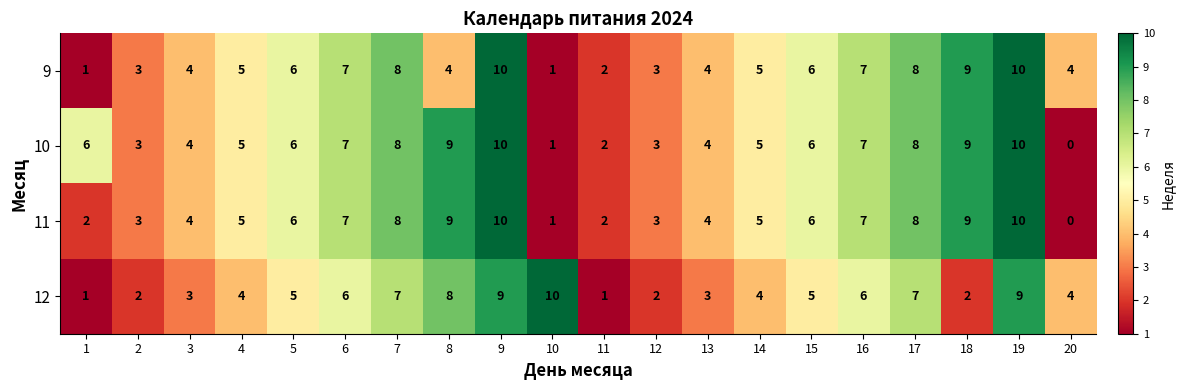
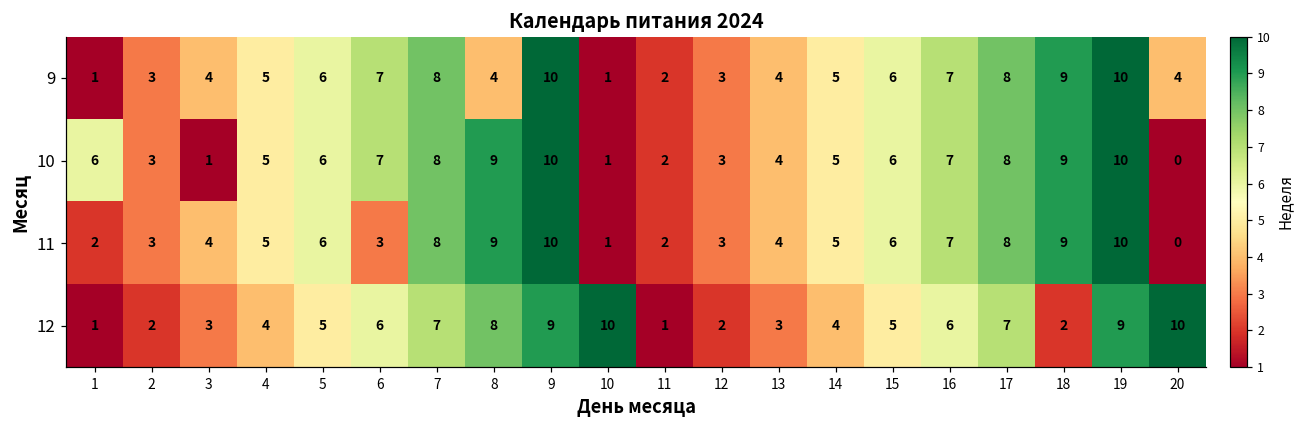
  {
    "9": {
      "1": 1,
      "2": 3,
      "3": 4,
      "4": 5,
      "5": 6,
      "6": 7,
      "7": 8,
      "8": 4,
      "9": 10,
      "10": 1,
      "11": 2,
      "12": 3,
      "13": 4,
      "14": 5,
      "15": 6,
      "16": 7,
      "17": 8,
      "18": 9,
      "19": 10,
      "20": 4
    },
    "10": {
      "1": 6,
      "2": 3,
-     "3": 4,
+     "3": 1,
      "4": 5,
      "5": 6,
      "6": 7,
      "7": 8,
      "8": 9,
      "9": 10,
      "10": 1,
      "11": 2,
      "12": 3,
      "13": 4,
      "14": 5,
      "15": 6,
      "16": 7,
      "17": 8,
      "18": 9,
      "19": 10,
      "20": 0
    },
    "11": {
      "1": 2,
      "2": 3,
      "3": 4,
      "4": 5,
      "5": 6,
-     "6": 7,
+     "6": 3,
      "7": 8,
      "8": 9,
      "9": 10,
      "10": 1,
      "11": 2,
      "12": 3,
      "13": 4,
      "14": 5,
      "15": 6,
      "16": 7,
      "17": 8,
      "18": 9,
      "19": 10,
      "20": 0
    },
    "12": {
      "1": 1,
      "2": 2,
      "3": 3,
      "4": 4,
      "5": 5,
      "6": 6,
      "7": 7,
      "8": 8,
      "9": 9,
      "10": 10,
      "11": 1,
      "12": 2,
      "13": 3,
      "14": 4,
      "15": 5,
      "16": 6,
      "17": 7,
      "18": 2,
      "19": 9,
-     "20": 4
+     "20": 10
    }
  }
